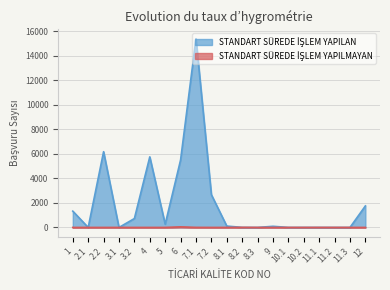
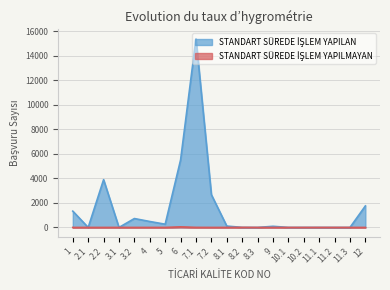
  {
    "STANDART SÜREDE İŞLEM YAPILAN": {
      "1": 1300,
-     "2.2": 6200,
+     "2.2": 3900,
      "3.2": 700,
-     "4": 5700,
+     "4": 500,
      "5": 300,
      "6": 5500,
      "7.2": 2700,
      "12": 1800
    },
    "STANDART SÜREDE İŞLEM YAPILMAYAN": {
      "1": 0,
      "2.2": 0,
      "3.2": 0,
      "4": 0,
      "5": 0,
      "6": 0,
      "7.1": 0,
      "7.2": 0,
      "12": 0
    }
  }
